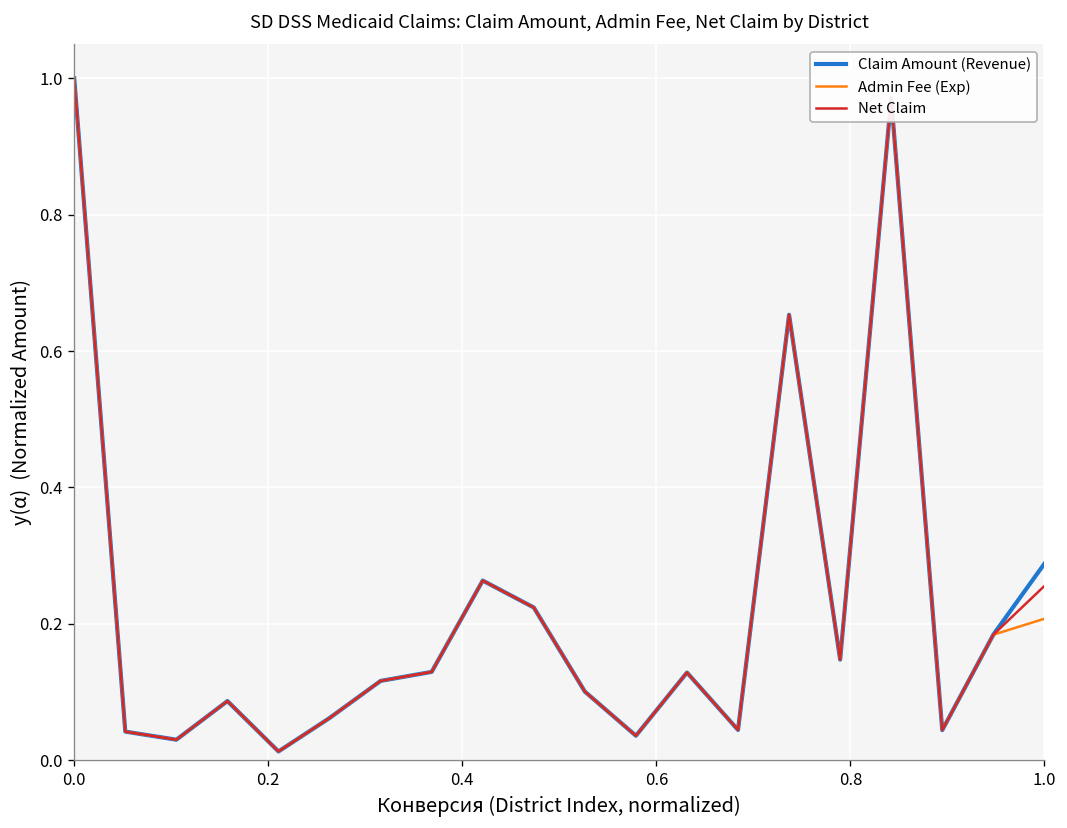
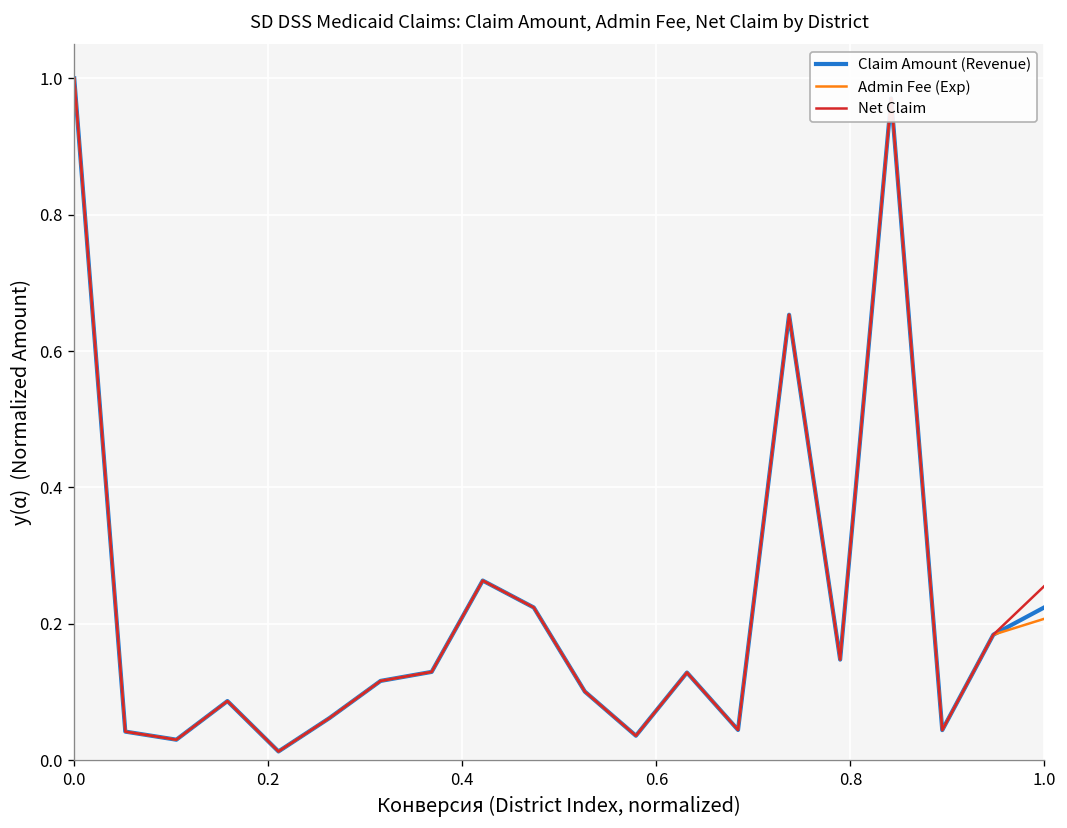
  {
    "Claim Amount (Revenue)": {
-     "1.0": 0.29
+     "1.0": 0.22
    },
    "Admin Fee (Exp)": {
      "1.0": 0.21
    },
    "Net Claim": {
      "1.0": 0.26
    }
  }
